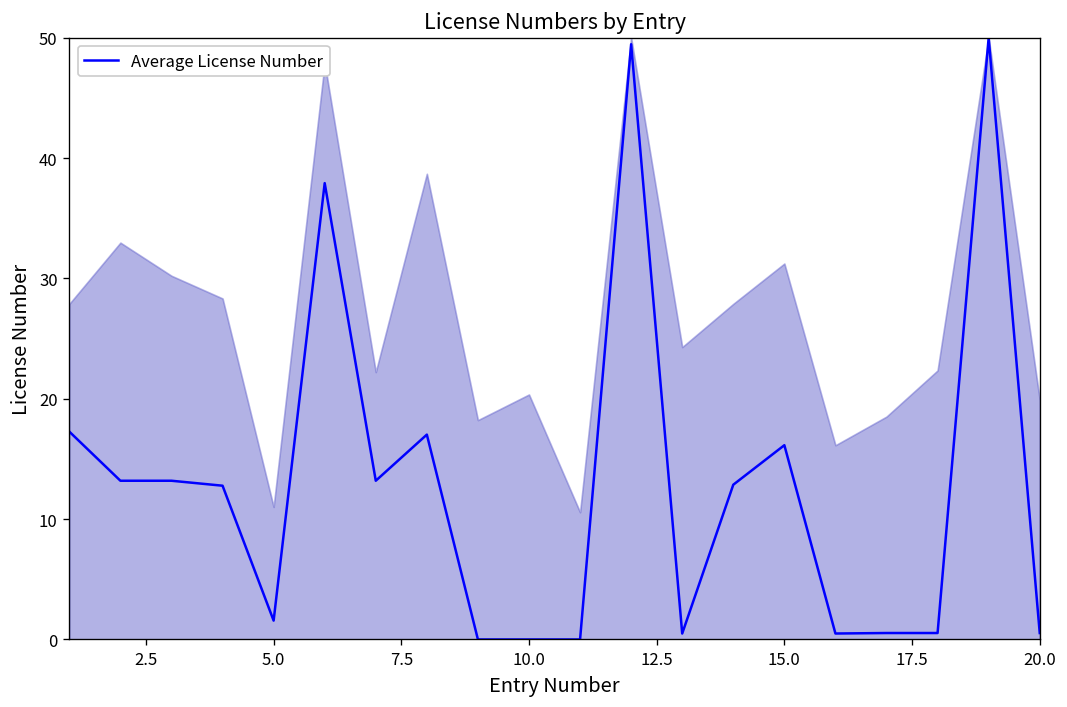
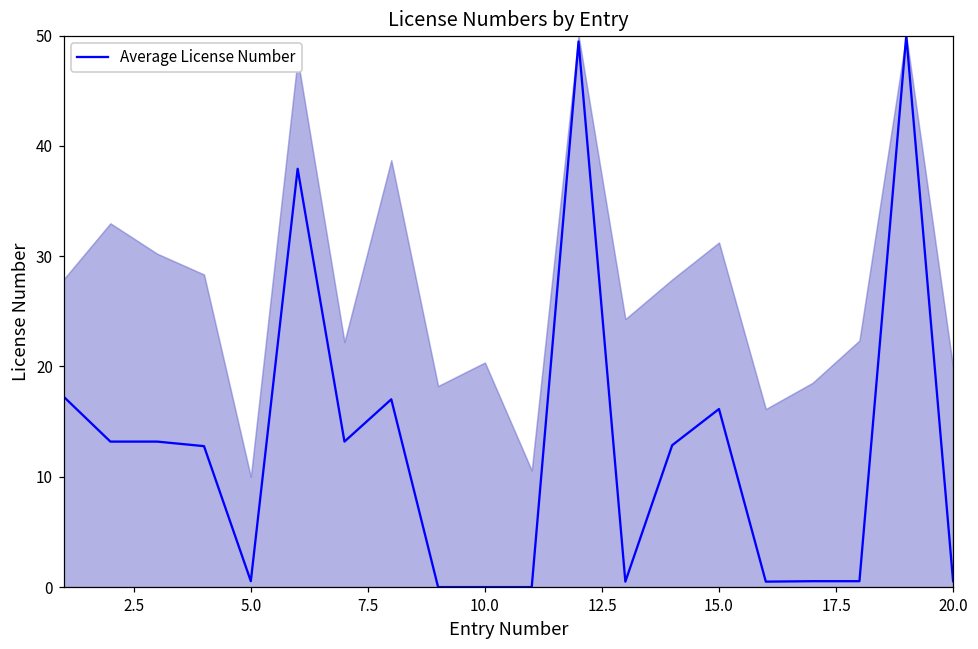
  {
    "Average License Number": {
-     "5.0": 1.6,
+     "5.0": 0.5,
      "10.0": 0.0,
      "15.0": 16.1,
      "20.0": 0.5
    }
  }
